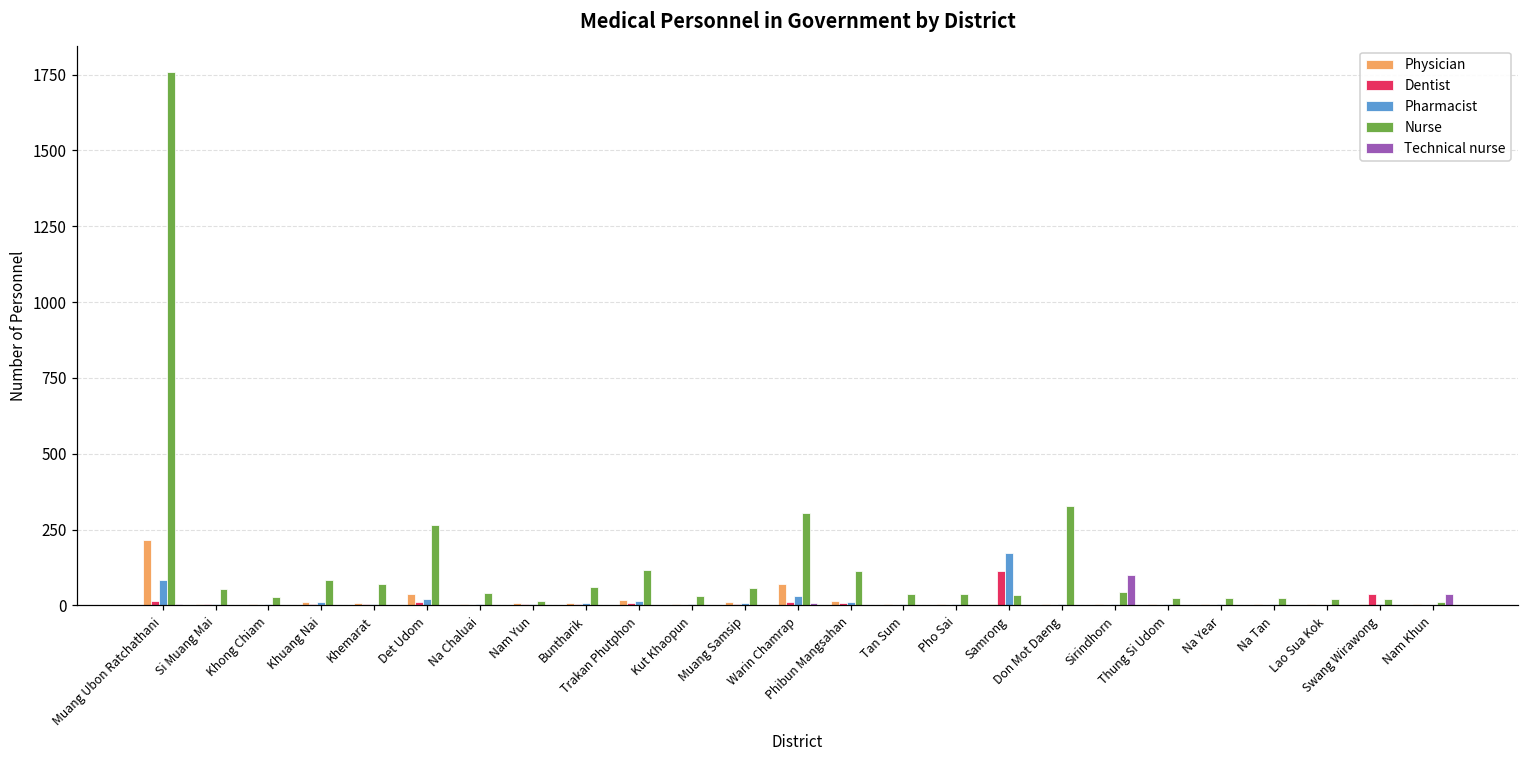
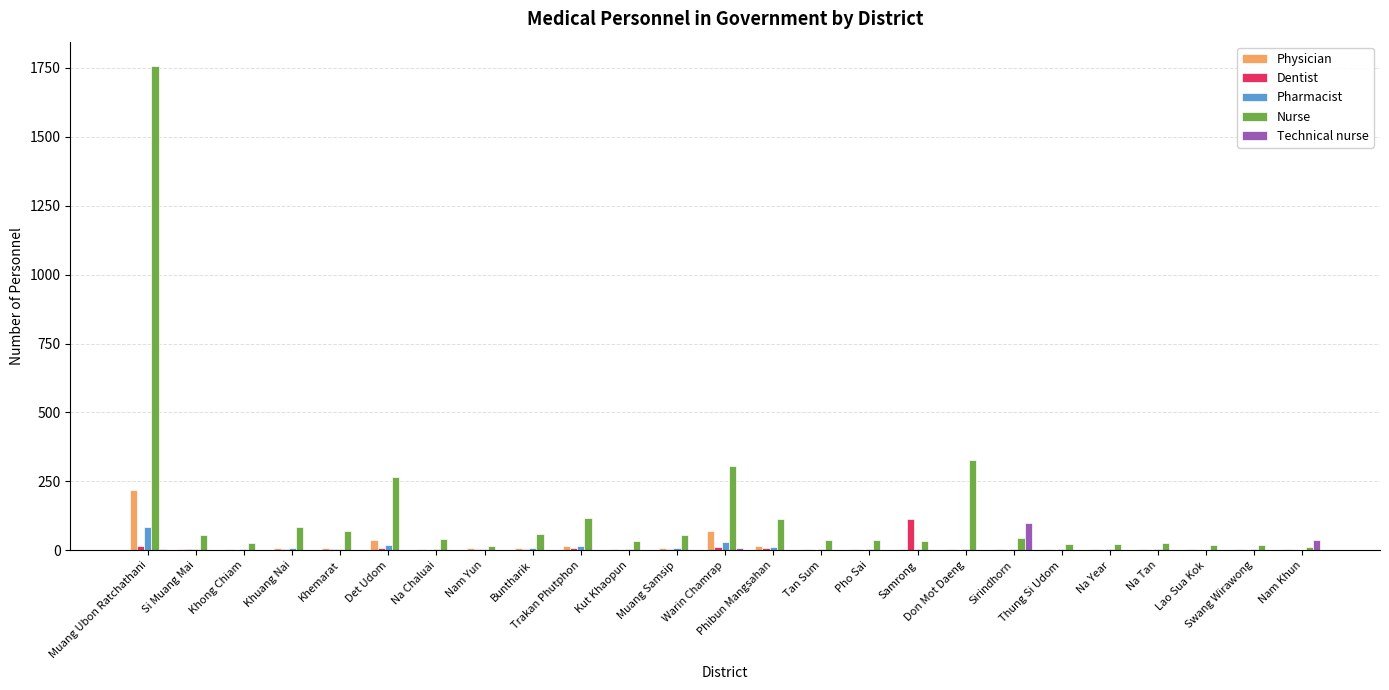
  {
    "Physician": {
      "Muang Ubon Ratchathani": 220,
      "Khuang Nai": 10,
      "Det Udom": 40,
      "Trakan Phutphon": 20,
      "Muang Samsip": 10,
      "Warin Chamrap": 70,
      "Phibun Mangsahan": 10
    },
    "Dentist": {
      "Muang Ubon Ratchathani": 20,
      "Det Udom": 10,
      "Warin Chamrap": 10,
      "Samrong": 110,
-     "Swang Wirawong": 40
+     "Swang Wirawong": 0
    },
    "Pharmacist": {
      "Muang Ubon Ratchathani": 80,
      "Khuang Nai": 10,
      "Det Udom": 20,
      "Trakan Phutphon": 10,
      "Warin Chamrap": 30,
      "Phibun Mangsahan": 10,
-     "Samrong": 170
+     "Samrong": 0
    },
    "Nurse": {
      "Muang Ubon Ratchathani": 1760,
      "Si Muang Mai": 60,
      "Khong Chiam": 30,
      "Khuang Nai": 80,
      "Khemarat": 70,
      "Det Udom": 270,
      "Na Chaluai": 40,
      "Nam Yun": 20,
      "Buntharik": 60,
      "Trakan Phutphon": 120,
      "Kut Khaopun": 30,
      "Muang Samsip": 60,
      "Warin Chamrap": 310,
      "Phibun Mangsahan": 110,
      "Tan Sum": 40,
      "Pho Sai": 40,
      "Samrong": 30,
      "Don Mot Daeng": 330,
      "Sirindhorn": 40,
      "Thung Si Udom": 20,
      "Na Year": 20,
      "Na Tan": 30,
      "Lao Sua Kok": 20,
      "Swang Wirawong": 20,
      "Nam Khun": 10
    },
    "Technical nurse": {
      "Si Muang Mai": 0,
      "Khong Chiam": 0,
      "Khuang Nai": 0,
      "Khemarat": 0,
      "Det Udom": 0,
      "Na Chaluai": 0,
      "Nam Yun": 0,
      "Buntharik": 0,
      "Trakan Phutphon": 0,
      "Kut Khaopun": 0,
      "Muang Samsip": 0,
      "Phibun Mangsahan": 0,
      "Tan Sum": 0,
      "Pho Sai": 0,
      "Don Mot Daeng": 0,
      "Sirindhorn": 100,
      "Thung Si Udom": 0,
      "Na Year": 0,
      "Na Tan": 0,
      "Lao Sua Kok": 0,
      "Swang Wirawong": 0,
      "Nam Khun": 40
    }
  }
